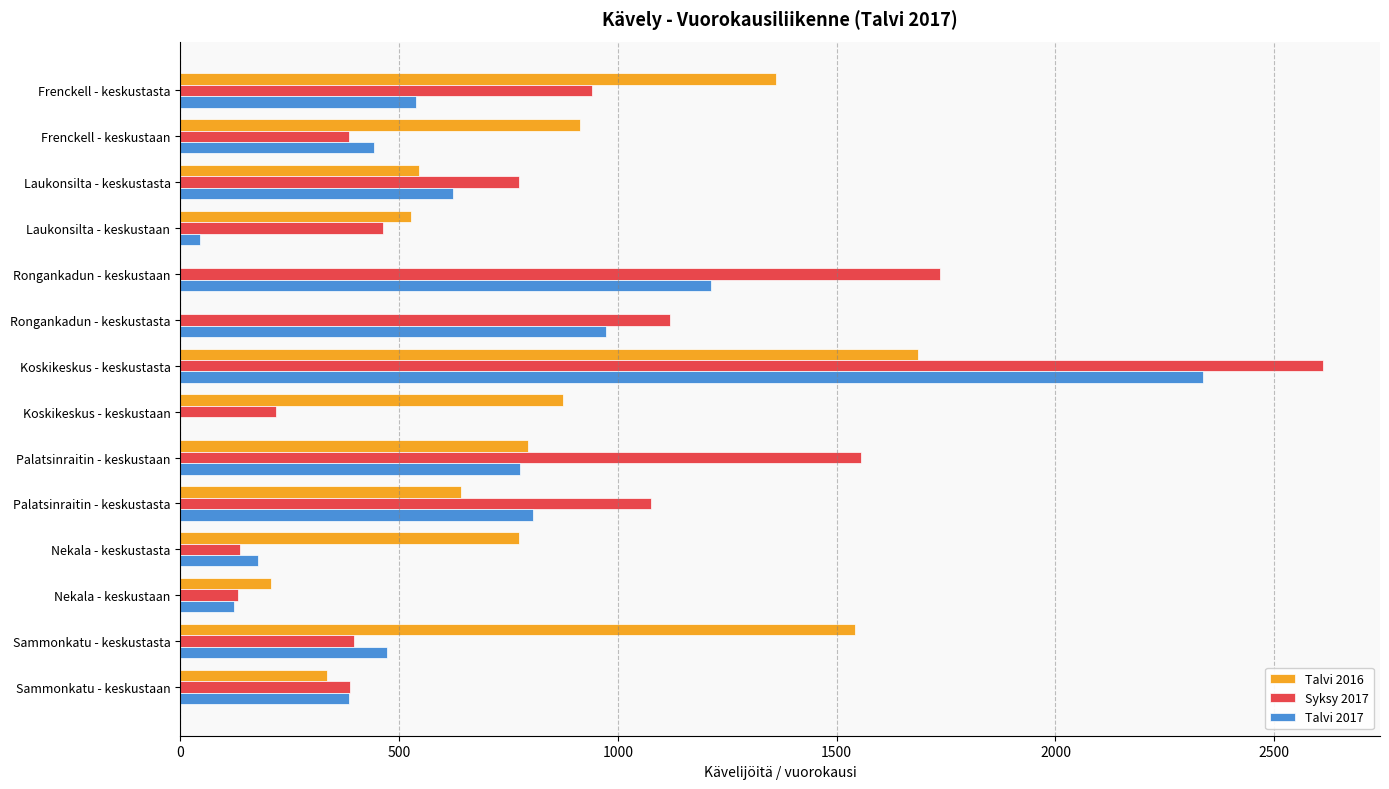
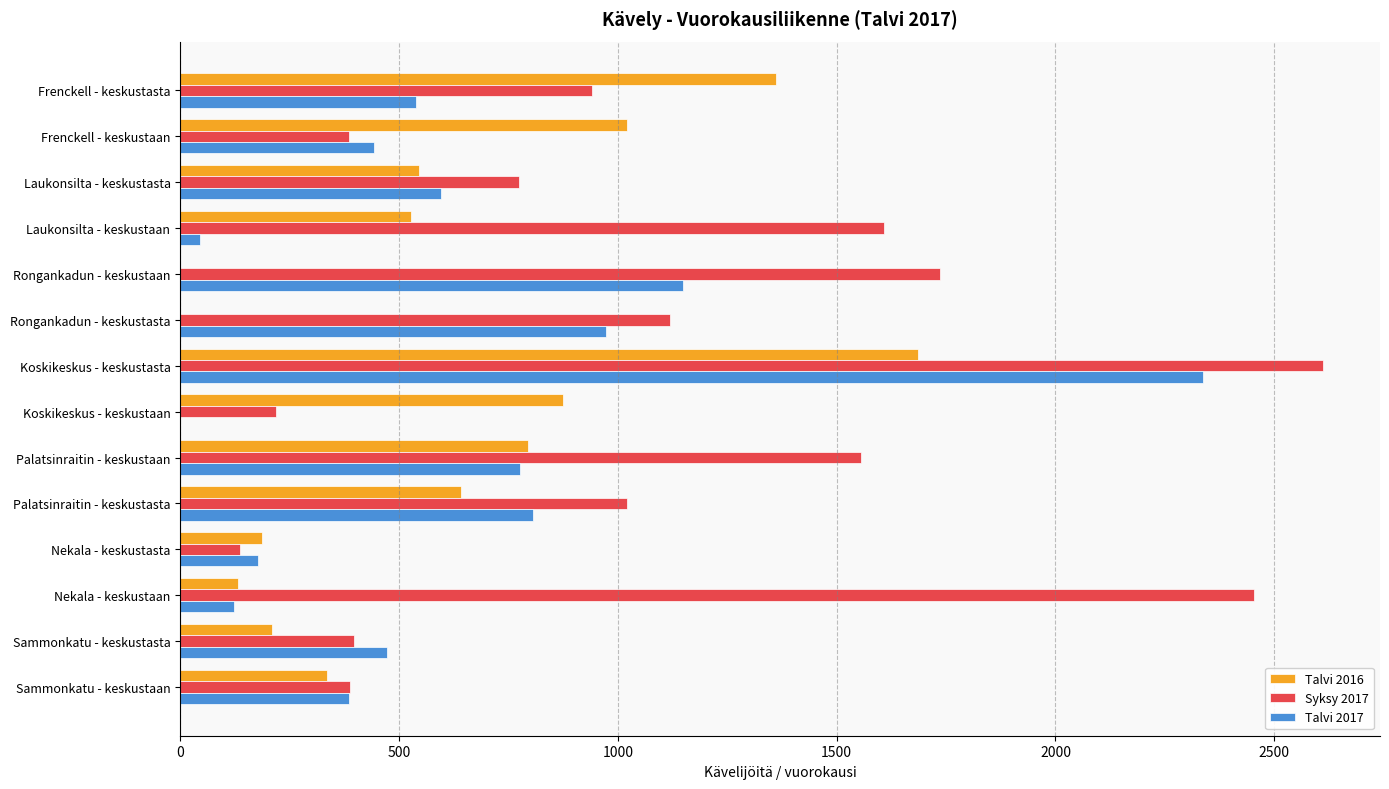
  {
    "Talvi 2016": {
      "Frenckell - keskustasta": 1360,
-     "Frenckell - keskustaan": 910,
+     "Frenckell - keskustaan": 1020,
      "Laukonsilta - keskustasta": 550,
      "Laukonsilta - keskustaan": 530,
      "Rongankadun - keskustaan": 0,
      "Rongankadun - keskustasta": 0,
      "Koskikeskus - keskustasta": 1690,
      "Koskikeskus - keskustaan": 870,
      "Palatsinraitin - keskustaan": 800,
      "Palatsinraitin - keskustasta": 640,
-     "Nekala - keskustasta": 770,
-     "Nekala - keskustaan": 210,
-     "Sammonkatu - keskustasta": 1540,
+     "Nekala - keskustasta": 190,
+     "Nekala - keskustaan": 130,
+     "Sammonkatu - keskustasta": 210,
      "Sammonkatu - keskustaan": 340
    },
    "Syksy 2017": {
      "Frenckell - keskustasta": 940,
      "Frenckell - keskustaan": 390,
      "Laukonsilta - keskustasta": 770,
-     "Laukonsilta - keskustaan": 460,
+     "Laukonsilta - keskustaan": 1610,
      "Rongankadun - keskustaan": 1740,
      "Rongankadun - keskustasta": 1120,
      "Koskikeskus - keskustasta": 2610,
      "Koskikeskus - keskustaan": 220,
      "Palatsinraitin - keskustaan": 1560,
-     "Palatsinraitin - keskustasta": 1080,
+     "Palatsinraitin - keskustasta": 1020,
      "Nekala - keskustasta": 140,
-     "Nekala - keskustaan": 130,
+     "Nekala - keskustaan": 2450,
      "Sammonkatu - keskustasta": 400,
      "Sammonkatu - keskustaan": 390
    },
    "Talvi 2017": {
      "Frenckell - keskustasta": 540,
      "Frenckell - keskustaan": 440,
-     "Laukonsilta - keskustasta": 620,
+     "Laukonsilta - keskustasta": 600,
      "Laukonsilta - keskustaan": 50,
-     "Rongankadun - keskustaan": 1210,
+     "Rongankadun - keskustaan": 1150,
      "Rongankadun - keskustasta": 970,
      "Koskikeskus - keskustasta": 2340,
      "Koskikeskus - keskustaan": 0,
      "Palatsinraitin - keskustaan": 780,
      "Palatsinraitin - keskustasta": 810,
      "Nekala - keskustasta": 180,
      "Nekala - keskustaan": 120,
      "Sammonkatu - keskustasta": 470,
      "Sammonkatu - keskustaan": 390
    }
  }
